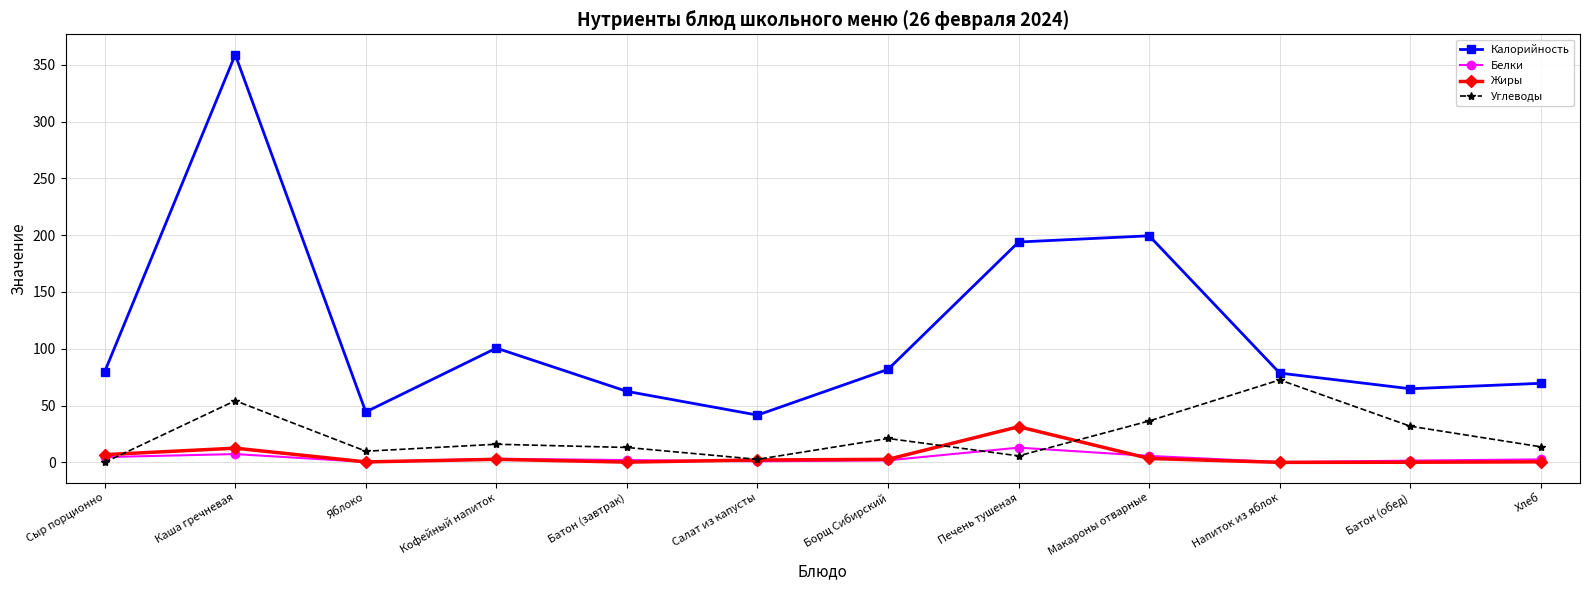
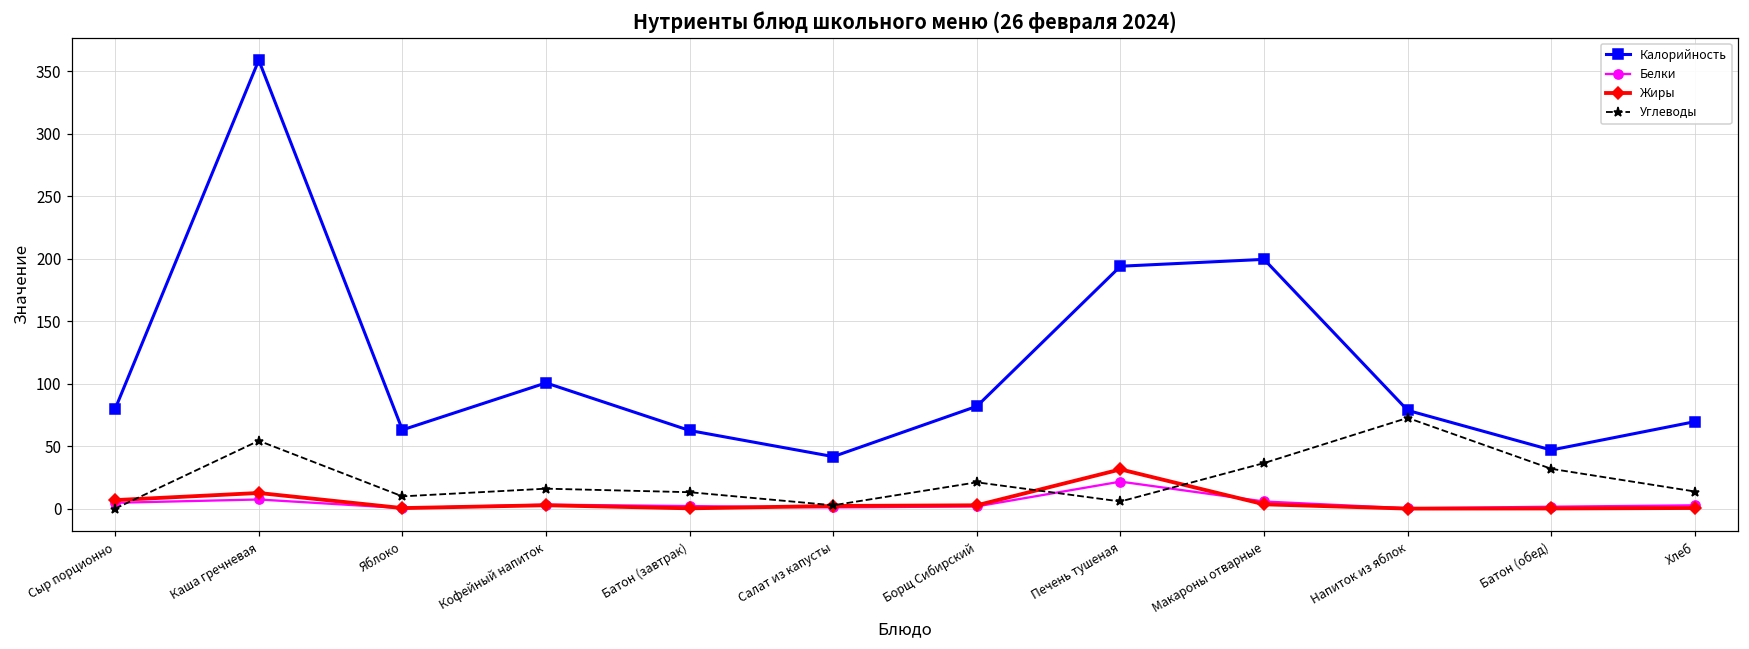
  {
    "Калорийность": {
      "Сыр порционно": 80,
      "Каша гречневая": 359,
-     "Яблоко": 44,
+     "Яблоко": 63,
      "Кофейный напиток": 101,
      "Батон (завтрак)": 63,
      "Салат из капусты": 42,
      "Борщ Сибирский": 82,
      "Печень тушеная": 194,
      "Макароны отварные": 199,
      "Напиток из яблок": 79,
-     "Батон (обед)": 65,
+     "Батон (обед)": 47,
      "Хлеб": 70
    },
    "Белки": {
      "Каша гречневая": 7,
-     "Печень тушеная": 13,
+     "Печень тушеная": 22,
      "Макароны отварные": 6
    },
    "Жиры": {
      "Каша гречневая": 13,
      "Печень тушеная": 31,
      "Макароны отварные": 3
    },
    "Углеводы": {
      "Сыр порционно": 0,
      "Каша гречневая": 54,
      "Яблоко": 10,
      "Кофейный напиток": 16,
      "Батон (завтрак)": 13,
      "Борщ Сибирский": 21,
      "Печень тушеная": 6,
      "Макароны отварные": 36,
      "Напиток из яблок": 73,
      "Батон (обед)": 32,
      "Хлеб": 14
    }
  }
